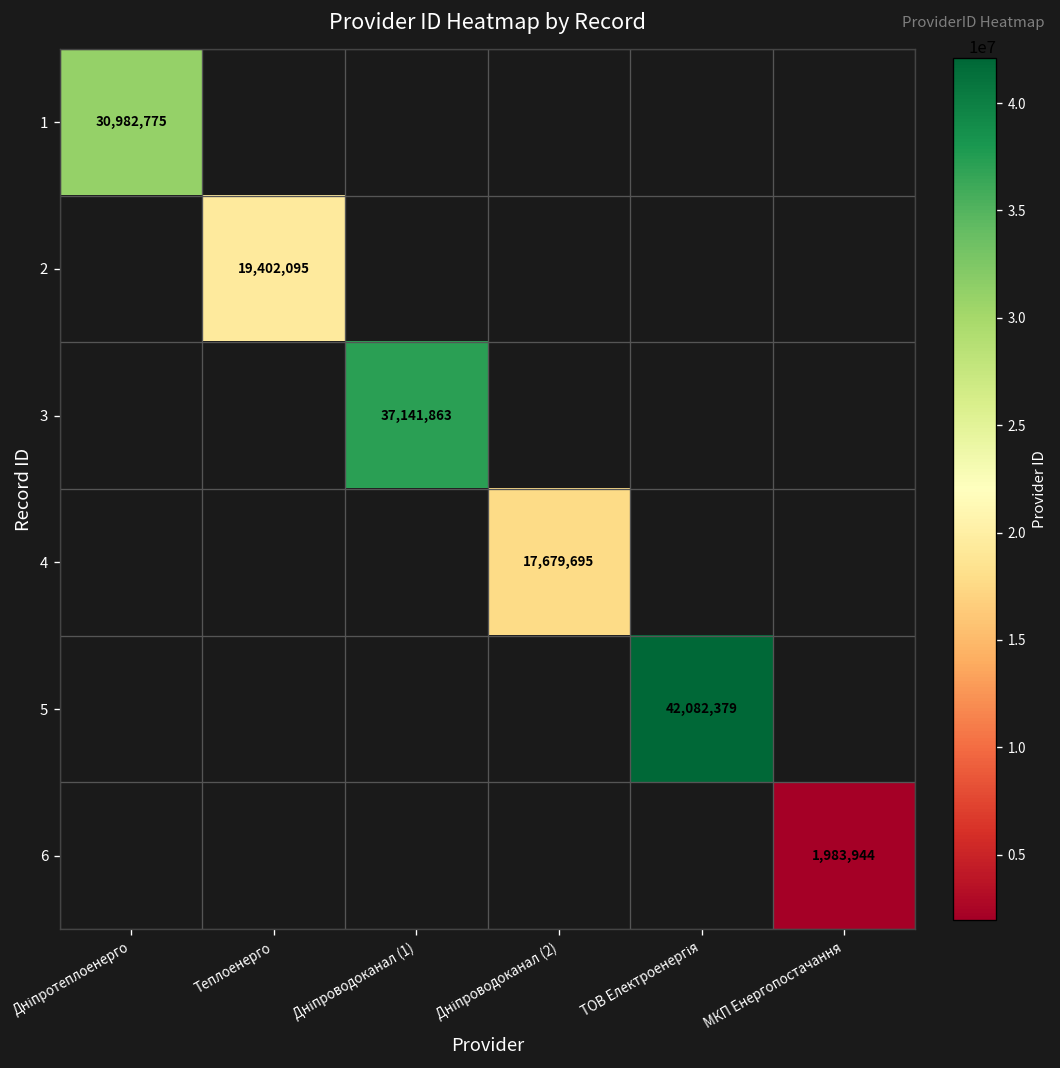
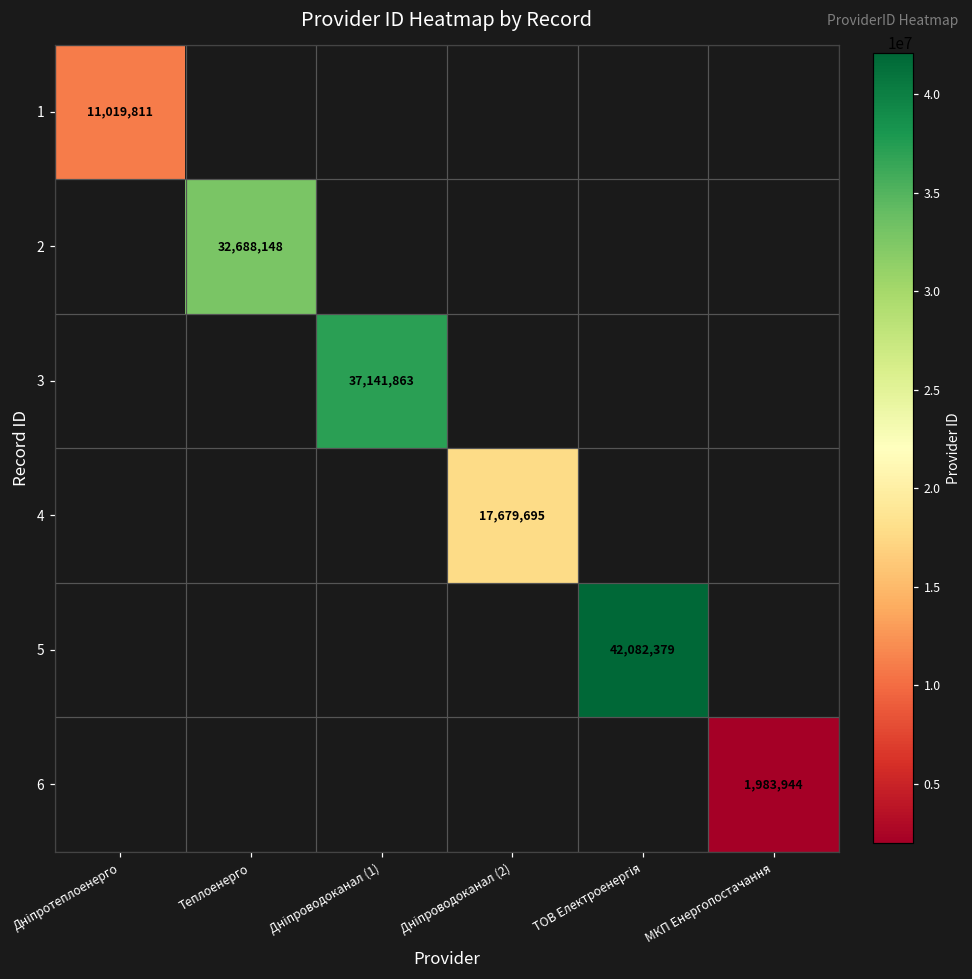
  {
    "1": {
-     "Дніпротеплоенерго": "30,982,775"
+     "Дніпротеплоенерго": "11,019,811"
    },
    "2": {
-     "Теплоенерго": "19,402,095"
+     "Теплоенерго": "32,688,148"
    },
    "3": {
      "Дніпроводоканал (1)": "37,141,863"
    },
    "4": {
      "Дніпроводоканал (2)": "17,679,695"
    },
    "5": {
      "ТОВ Електроенергія": "42,082,379"
    },
    "6": {
      "МКП Енергопостачання": "1,983,944"
    }
  }
